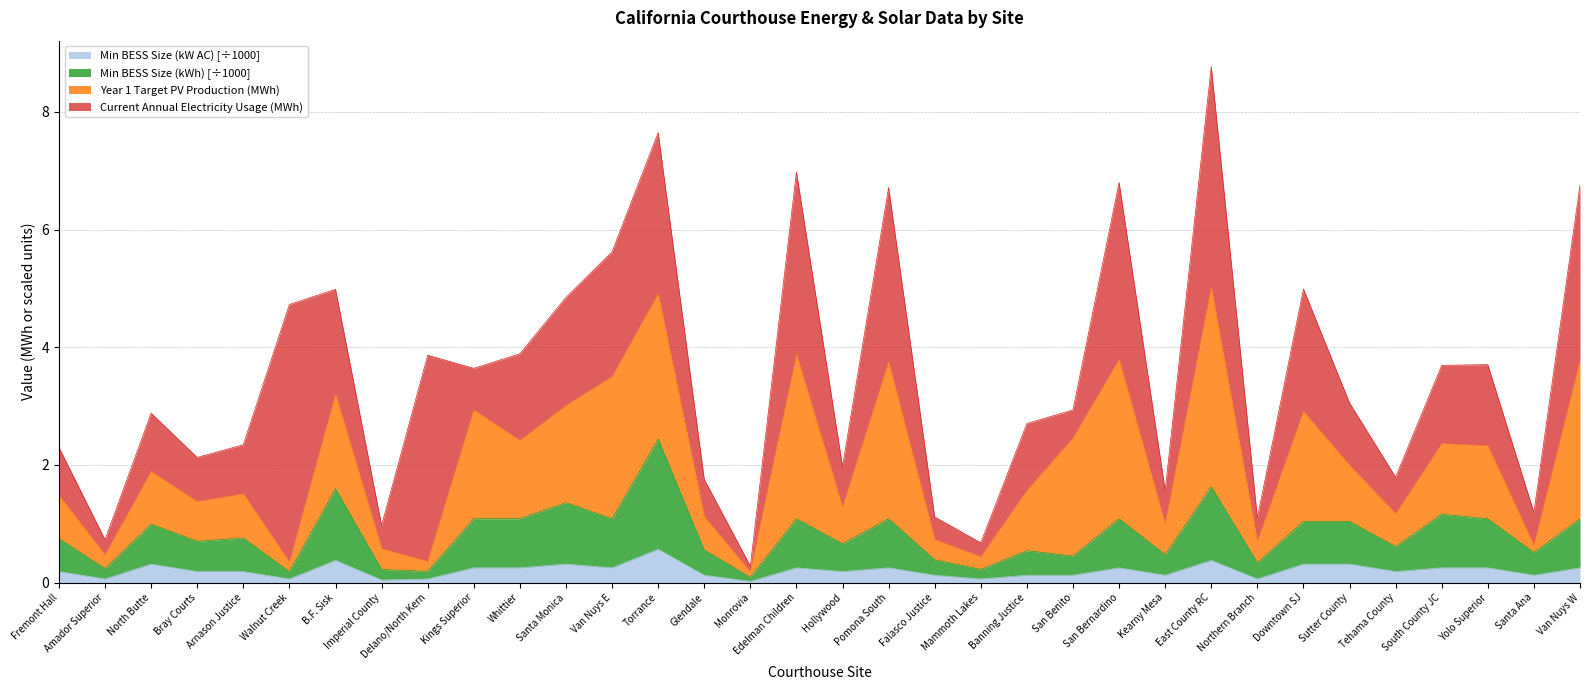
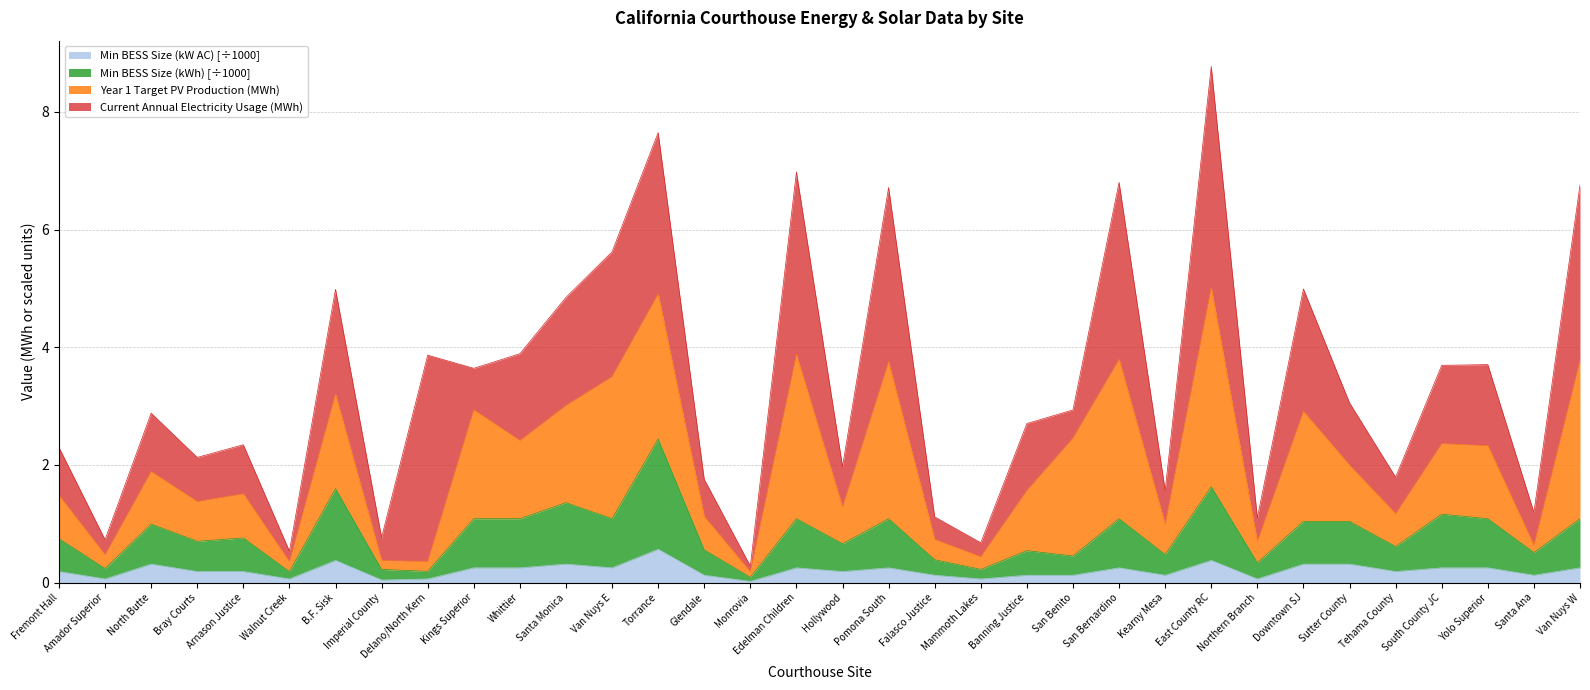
  {
    "Min BESS Size (kW AC) [÷1000]": {
      "Fremont Hall": 0.2,
      "Amador Superior": 0.1,
      "North Butte": 0.3,
      "Bray Courts": 0.2,
      "Arnason Justice": 0.2,
      "Walnut Creek": 0.1,
      "B.F. Sisk": 0.4,
      "Imperial County": 0.0,
      "Delano/North Kern": 0.1,
      "Kings Superior": 0.3,
      "Whittier": 0.3,
      "Santa Monica": 0.3,
      "Van Nuys E": 0.3,
      "Torrance": 0.6,
      "Glendale": 0.1,
      "Monrovia": 0.0,
      "Edelman Children": 0.3,
      "Hollywood": 0.2,
      "Pomona South": 0.3,
      "Falasco Justice": 0.1,
      "Mammoth Lakes": 0.1,
      "Banning Justice": 0.1,
      "San Benito": 0.1,
      "San Bernardino": 0.3,
      "Kearny Mesa": 0.1,
      "East County RC": 0.4,
      "Northern Branch": 0.1,
      "Downtown SJ": 0.3,
      "Sutter County": 0.3,
      "Tehama County": 0.2,
      "South County JC": 0.3,
      "Yolo Superior": 0.3,
      "Santa Ana": 0.1,
      "Van Nuys W": 0.3
    },
    "Min BESS Size (kWh) [÷1000]": {
      "Fremont Hall": 0.6,
      "Amador Superior": 0.2,
      "North Butte": 0.7,
      "Bray Courts": 0.5,
      "Arnason Justice": 0.6,
      "Walnut Creek": 0.1,
      "B.F. Sisk": 1.2,
      "Imperial County": 0.2,
      "Delano/North Kern": 0.1,
      "Kings Superior": 0.8,
      "Whittier": 0.8,
      "Santa Monica": 1.0,
      "Van Nuys E": 0.8,
      "Torrance": 1.9,
      "Glendale": 0.4,
      "Monrovia": 0.1,
      "Edelman Children": 0.8,
      "Hollywood": 0.5,
      "Pomona South": 0.8,
      "Falasco Justice": 0.3,
      "Mammoth Lakes": 0.2,
      "Banning Justice": 0.4,
      "San Benito": 0.3,
      "San Bernardino": 0.8,
      "Kearny Mesa": 0.4,
      "East County RC": 1.3,
      "Northern Branch": 0.3,
      "Downtown SJ": 0.7,
      "Sutter County": 0.7,
      "Tehama County": 0.4,
      "South County JC": 0.9,
      "Yolo Superior": 0.8,
      "Santa Ana": 0.4,
      "Van Nuys W": 0.8
    },
    "Year 1 Target PV Production (MWh)": {
      "Fremont Hall": 0.7,
      "Amador Superior": 0.2,
      "North Butte": 0.9,
      "Bray Courts": 0.7,
      "Arnason Justice": 0.8,
      "Walnut Creek": 0.2,
      "B.F. Sisk": 1.6,
-     "Imperial County": 0.4,
+     "Imperial County": 0.1,
      "Delano/North Kern": 0.2,
      "Kings Superior": 1.8,
      "Whittier": 1.3,
      "Santa Monica": 1.7,
      "Van Nuys E": 2.4,
      "Torrance": 2.5,
      "Glendale": 0.6,
      "Monrovia": 0.1,
      "Edelman Children": 2.8,
      "Hollywood": 0.6,
      "Pomona South": 2.7,
      "Falasco Justice": 0.3,
      "Mammoth Lakes": 0.2,
      "Banning Justice": 1.0,
      "San Benito": 2.0,
      "San Bernardino": 2.7,
      "Kearny Mesa": 0.5,
      "East County RC": 3.4,
      "Northern Branch": 0.4,
      "Downtown SJ": 1.9,
      "Sutter County": 1.0,
      "Tehama County": 0.6,
      "South County JC": 1.2,
      "Yolo Superior": 1.2,
      "Santa Ana": 0.1,
      "Van Nuys W": 2.7
    },
    "Current Annual Electricity Usage (MWh)": {
      "Fremont Hall": 0.8,
      "Amador Superior": 0.3,
      "North Butte": 1.0,
      "Bray Courts": 0.8,
      "Arnason Justice": 0.8,
-     "Walnut Creek": 4.4,
+     "Walnut Creek": 0.2,
      "B.F. Sisk": 1.8,
      "Imperial County": 0.4,
      "Delano/North Kern": 3.5,
      "Kings Superior": 0.7,
      "Whittier": 1.5,
      "Santa Monica": 1.8,
      "Van Nuys E": 2.1,
      "Torrance": 2.7,
      "Glendale": 0.6,
      "Monrovia": 0.1,
      "Edelman Children": 3.1,
      "Hollywood": 0.7,
      "Pomona South": 3.0,
      "Falasco Justice": 0.4,
      "Mammoth Lakes": 0.2,
      "Banning Justice": 1.1,
      "San Benito": 0.5,
      "San Bernardino": 3.0,
      "Kearny Mesa": 0.6,
      "East County RC": 3.8,
      "Northern Branch": 0.4,
      "Downtown SJ": 2.1,
      "Sutter County": 1.1,
      "Tehama County": 0.6,
      "South County JC": 1.3,
      "Yolo Superior": 1.4,
      "Santa Ana": 0.6,
      "Van Nuys W": 3.0
    }
  }
